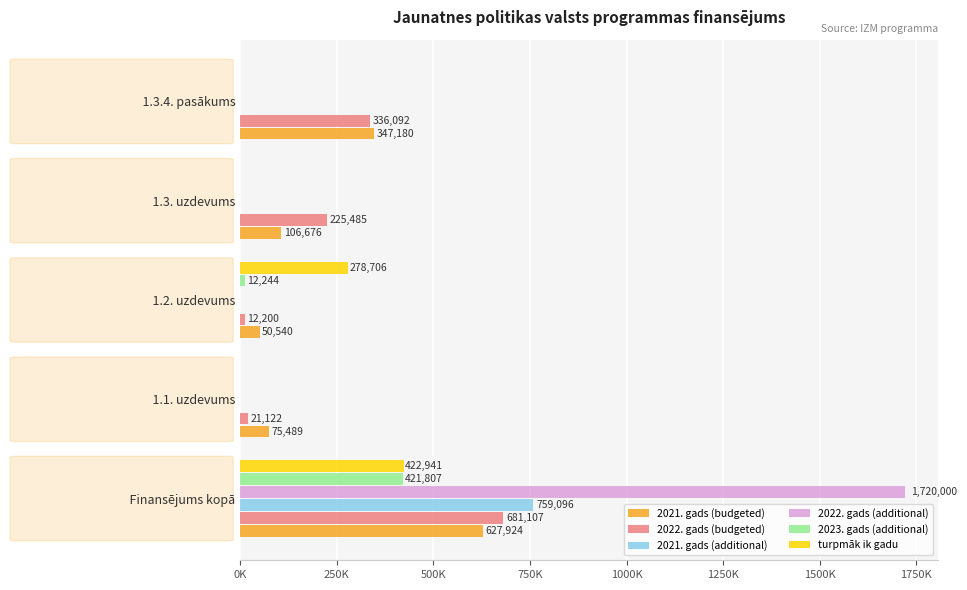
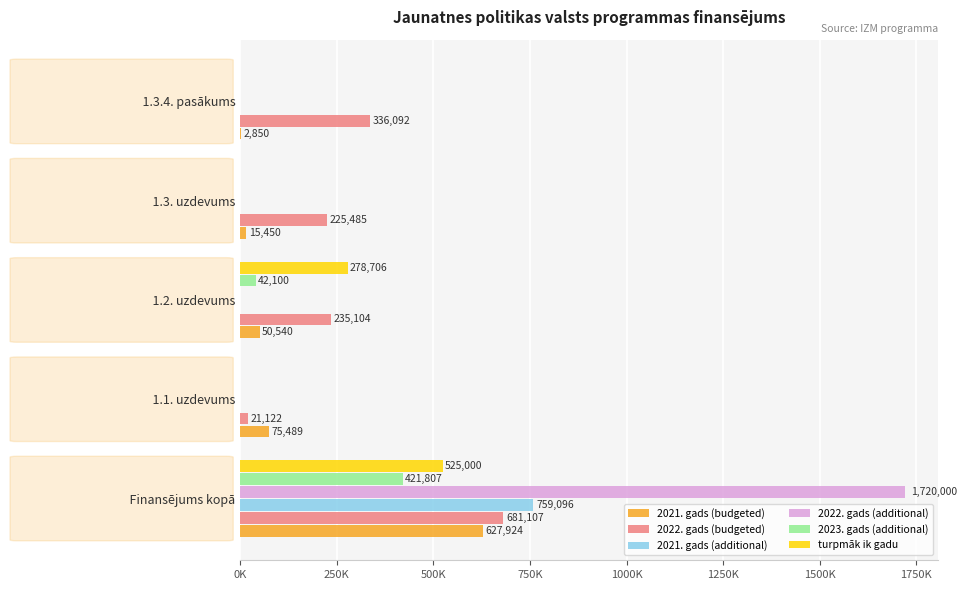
  {
    "2021. gads (budgeted)": {
-     "1.3.4. pasākums": "347,180",
-     "1.3. uzdevums": "106,676",
+     "1.3.4. pasākums": "2,850",
+     "1.3. uzdevums": "15,450",
      "1.2. uzdevums": "50,540",
      "1.1. uzdevums": "75,489",
      "Finansējums kopā": "627,924"
    },
    "2022. gads (budgeted)": {
      "1.3.4. pasākums": "336,092",
      "1.3. uzdevums": "225,485",
-     "1.2. uzdevums": "12,200",
+     "1.2. uzdevums": "235,104",
      "1.1. uzdevums": "21,122",
      "Finansējums kopā": "681,107"
    },
    "2021. gads (additional)": {
      "Finansējums kopā": "759,096"
    },
    "2022. gads (additional)": {
      "Finansējums kopā": "1,720,000"
    },
    "2023. gads (additional)": {
-     "1.2. uzdevums": "12,244",
+     "1.2. uzdevums": "42,100",
      "Finansējums kopā": "421,807"
    },
    "turpmāk ik gadu": {
      "1.2. uzdevums": "278,706",
-     "Finansējums kopā": "422,941"
+     "Finansējums kopā": "525,000"
    }
  }
